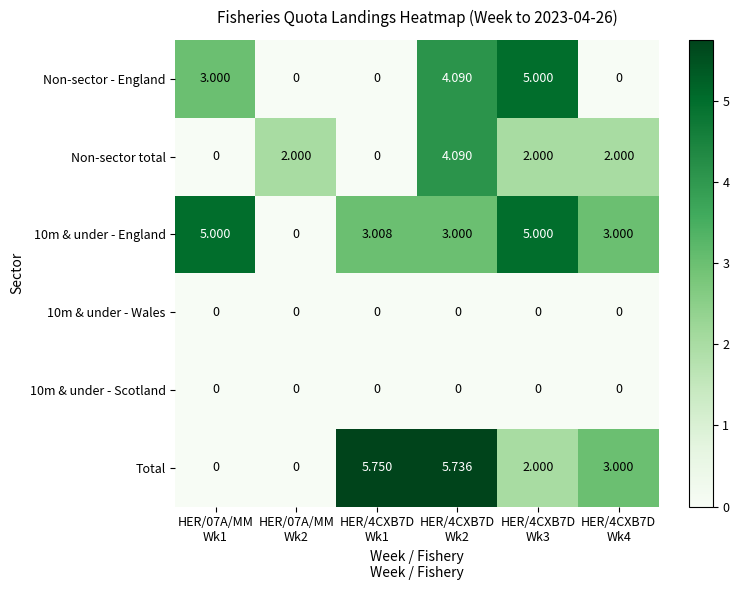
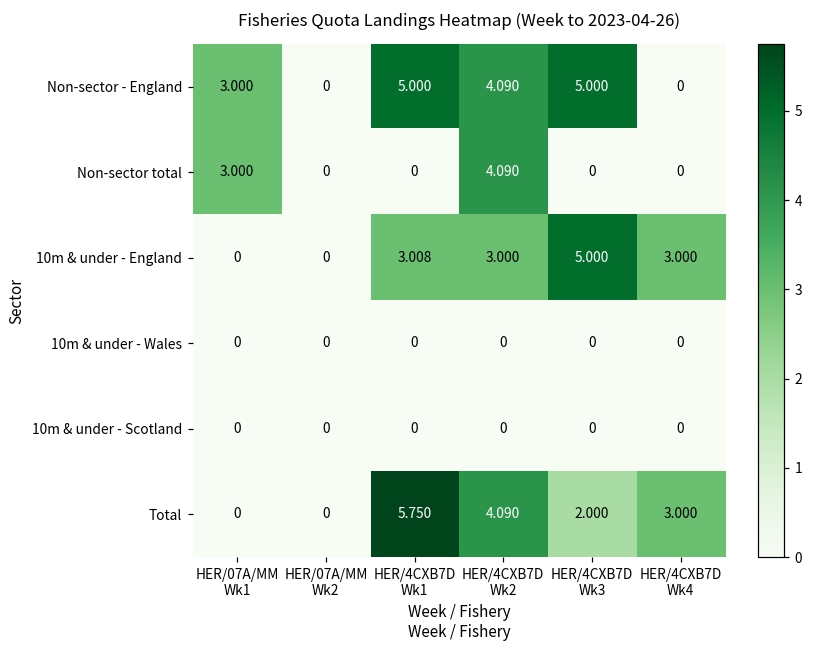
  {
    "Non-sector - England": {
      "HER/07A/MM Wk1": 3.000,
      "HER/07A/MM Wk2": 0,
-     "HER/4CXB7D Wk1": 0,
+     "HER/4CXB7D Wk1": 5.000,
      "HER/4CXB7D Wk2": 4.090,
      "HER/4CXB7D Wk3": 5.000,
      "HER/4CXB7D Wk4": 0
    },
    "Non-sector total": {
-     "HER/07A/MM Wk1": 0,
-     "HER/07A/MM Wk2": 2.000,
+     "HER/07A/MM Wk1": 3.000,
+     "HER/07A/MM Wk2": 0,
      "HER/4CXB7D Wk1": 0,
      "HER/4CXB7D Wk2": 4.090,
-     "HER/4CXB7D Wk3": 2.000,
-     "HER/4CXB7D Wk4": 2.000
+     "HER/4CXB7D Wk3": 0,
+     "HER/4CXB7D Wk4": 0
    },
    "10m & under - England": {
-     "HER/07A/MM Wk1": 5.000,
+     "HER/07A/MM Wk1": 0,
      "HER/07A/MM Wk2": 0,
      "HER/4CXB7D Wk1": 3.008,
      "HER/4CXB7D Wk2": 3.000,
      "HER/4CXB7D Wk3": 5.000,
      "HER/4CXB7D Wk4": 3.000
    },
    "10m & under - Wales": {
      "HER/07A/MM Wk1": 0,
      "HER/07A/MM Wk2": 0,
      "HER/4CXB7D Wk1": 0,
      "HER/4CXB7D Wk2": 0,
      "HER/4CXB7D Wk3": 0,
      "HER/4CXB7D Wk4": 0
    },
    "10m & under - Scotland": {
      "HER/07A/MM Wk1": 0,
      "HER/07A/MM Wk2": 0,
      "HER/4CXB7D Wk1": 0,
      "HER/4CXB7D Wk2": 0,
      "HER/4CXB7D Wk3": 0,
      "HER/4CXB7D Wk4": 0
    },
    "Total": {
      "HER/07A/MM Wk1": 0,
      "HER/07A/MM Wk2": 0,
      "HER/4CXB7D Wk1": 5.750,
-     "HER/4CXB7D Wk2": 5.736,
+     "HER/4CXB7D Wk2": 4.090,
      "HER/4CXB7D Wk3": 2.000,
      "HER/4CXB7D Wk4": 3.000
    }
  }
